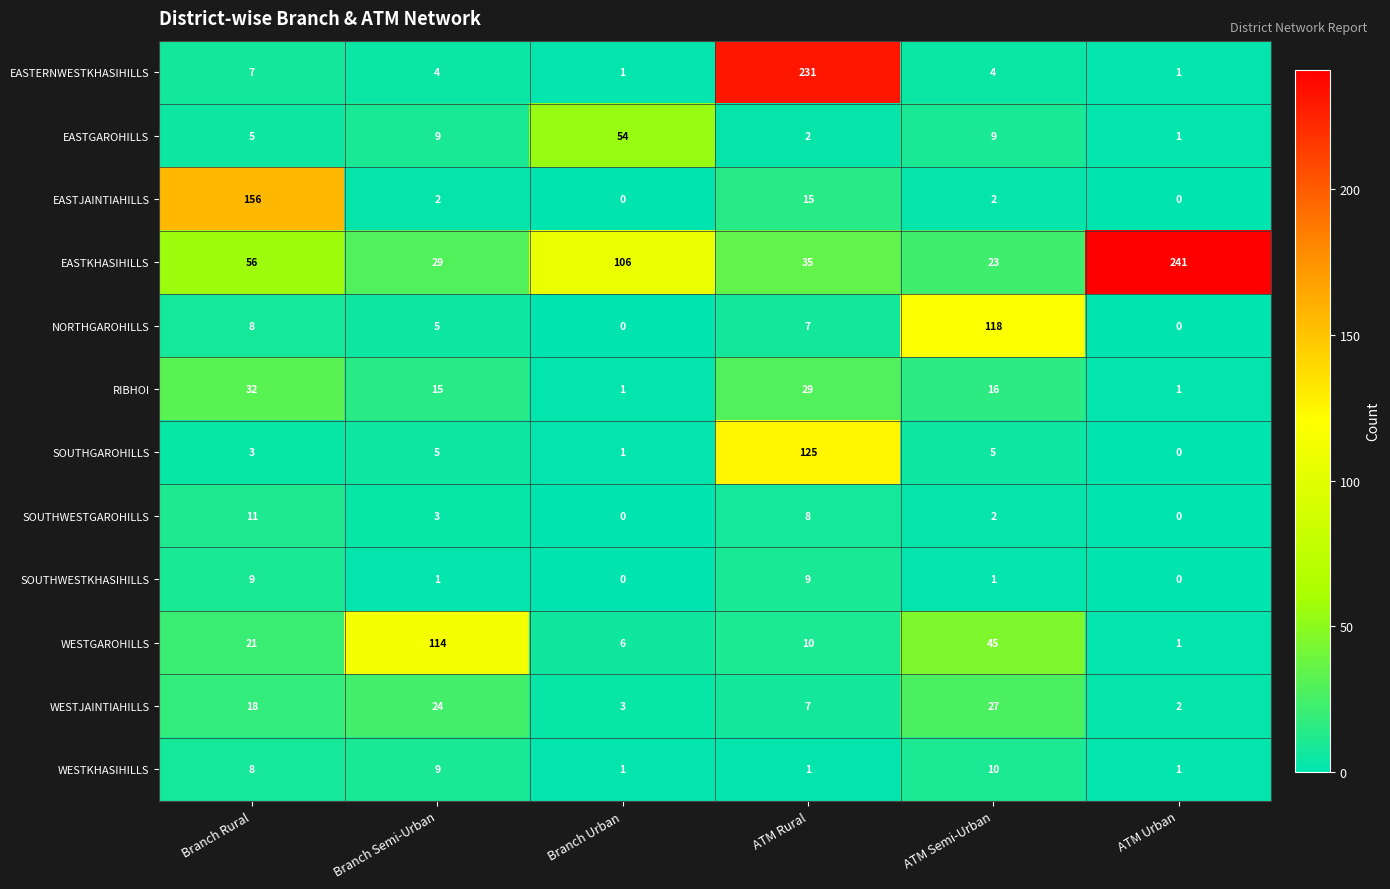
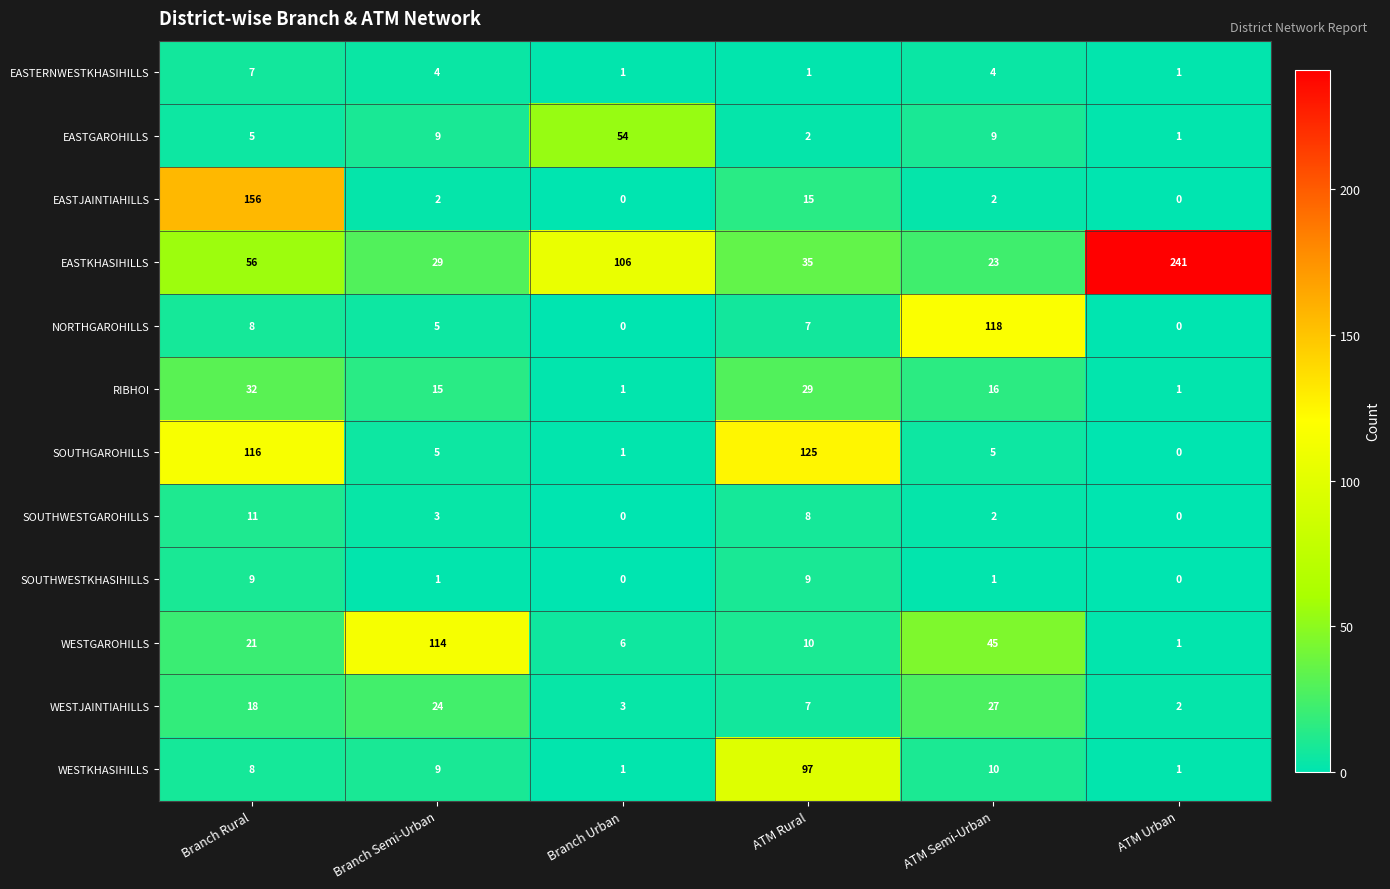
  {
    "EASTERNWESTKHASIHILLS": {
      "Branch Rural": 7,
      "Branch Semi-Urban": 4,
      "Branch Urban": 1,
-     "ATM Rural": 231,
+     "ATM Rural": 1,
      "ATM Semi-Urban": 4,
      "ATM Urban": 1
    },
    "EASTGAROHILLS": {
      "Branch Rural": 5,
      "Branch Semi-Urban": 9,
      "Branch Urban": 54,
      "ATM Rural": 2,
      "ATM Semi-Urban": 9,
      "ATM Urban": 1
    },
    "EASTJAINTIAHILLS": {
      "Branch Rural": 156,
      "Branch Semi-Urban": 2,
      "Branch Urban": 0,
      "ATM Rural": 15,
      "ATM Semi-Urban": 2,
      "ATM Urban": 0
    },
    "EASTKHASIHILLS": {
      "Branch Rural": 56,
      "Branch Semi-Urban": 29,
      "Branch Urban": 106,
      "ATM Rural": 35,
      "ATM Semi-Urban": 23,
      "ATM Urban": 241
    },
    "NORTHGAROHILLS": {
      "Branch Rural": 8,
      "Branch Semi-Urban": 5,
      "Branch Urban": 0,
      "ATM Rural": 7,
      "ATM Semi-Urban": 118,
      "ATM Urban": 0
    },
    "RIBHOI": {
      "Branch Rural": 32,
      "Branch Semi-Urban": 15,
      "Branch Urban": 1,
      "ATM Rural": 29,
      "ATM Semi-Urban": 16,
      "ATM Urban": 1
    },
    "SOUTHGAROHILLS": {
-     "Branch Rural": 3,
+     "Branch Rural": 116,
      "Branch Semi-Urban": 5,
      "Branch Urban": 1,
      "ATM Rural": 125,
      "ATM Semi-Urban": 5,
      "ATM Urban": 0
    },
    "SOUTHWESTGAROHILLS": {
      "Branch Rural": 11,
      "Branch Semi-Urban": 3,
      "Branch Urban": 0,
      "ATM Rural": 8,
      "ATM Semi-Urban": 2,
      "ATM Urban": 0
    },
    "SOUTHWESTKHASIHILLS": {
      "Branch Rural": 9,
      "Branch Semi-Urban": 1,
      "Branch Urban": 0,
      "ATM Rural": 9,
      "ATM Semi-Urban": 1,
      "ATM Urban": 0
    },
    "WESTGAROHILLS": {
      "Branch Rural": 21,
      "Branch Semi-Urban": 114,
      "Branch Urban": 6,
      "ATM Rural": 10,
      "ATM Semi-Urban": 45,
      "ATM Urban": 1
    },
    "WESTJAINTIAHILLS": {
      "Branch Rural": 18,
      "Branch Semi-Urban": 24,
      "Branch Urban": 3,
      "ATM Rural": 7,
      "ATM Semi-Urban": 27,
      "ATM Urban": 2
    },
    "WESTKHASIHILLS": {
      "Branch Rural": 8,
      "Branch Semi-Urban": 9,
      "Branch Urban": 1,
-     "ATM Rural": 1,
+     "ATM Rural": 97,
      "ATM Semi-Urban": 10,
      "ATM Urban": 1
    }
  }
